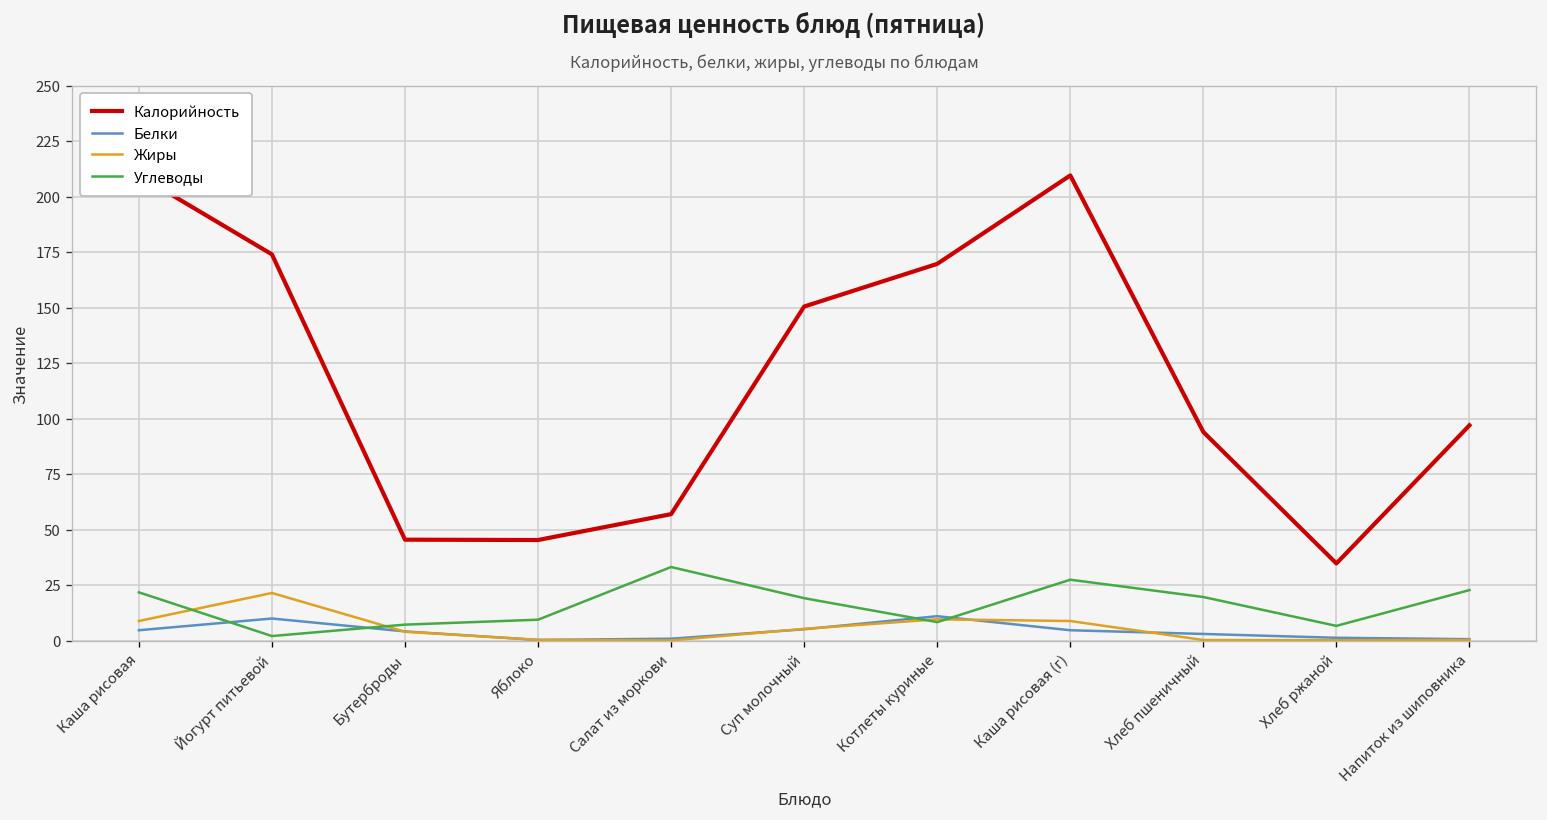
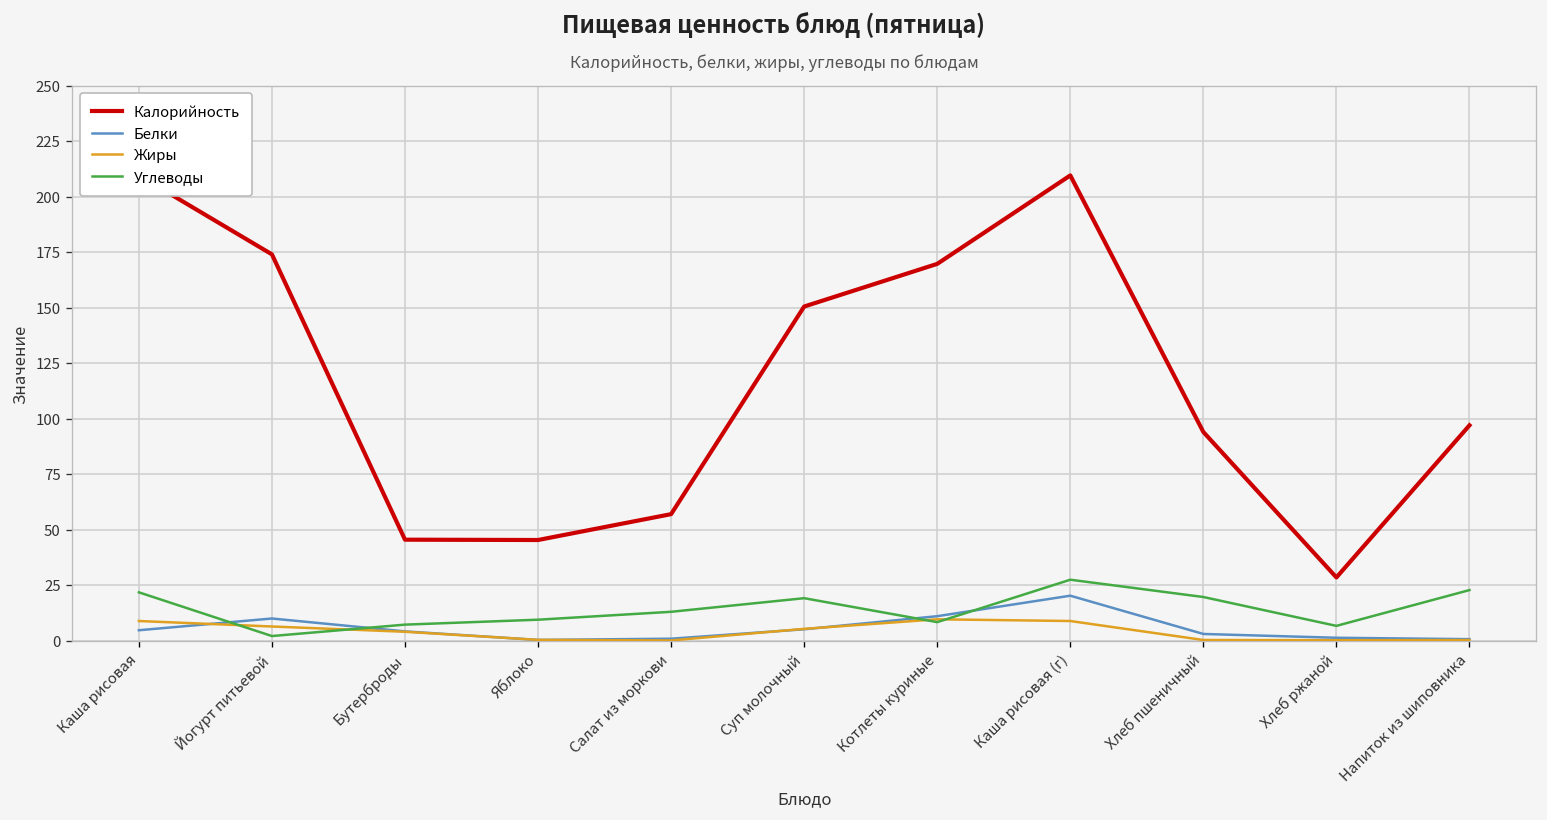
  {
    "Калорийность": {
      "Йогурт питьевой": 174,
      "Бутерброды": 46,
      "Яблоко": 45,
      "Салат из моркови": 57,
      "Суп молочный": 151,
      "Котлеты куриные": 170,
      "Каша рисовая (г)": 210,
      "Хлеб пшеничный": 94,
-     "Хлеб ржаной": 35,
+     "Хлеб ржаной": 29,
      "Напиток из шиповника": 97
    },
    "Белки": {
      "Каша рисовая": 5,
      "Йогурт питьевой": 10,
      "Котлеты куриные": 11,
-     "Каша рисовая (г)": 5,
+     "Каша рисовая (г)": 20,
      "Хлеб пшеничный": 3
    },
    "Жиры": {
      "Каша рисовая": 9,
-     "Йогурт питьевой": 22,
+     "Йогурт питьевой": 6,
      "Каша рисовая (г)": 9,
      "Хлеб пшеничный": 0
    },
    "Углеводы": {
      "Каша рисовая": 22,
      "Йогурт питьевой": 2,
      "Бутерброды": 7,
      "Яблоко": 9,
-     "Салат из моркови": 33,
+     "Салат из моркови": 13,
      "Суп молочный": 19,
      "Каша рисовая (г)": 27,
      "Хлеб пшеничный": 20,
      "Хлеб ржаной": 7,
      "Напиток из шиповника": 23
    }
  }
